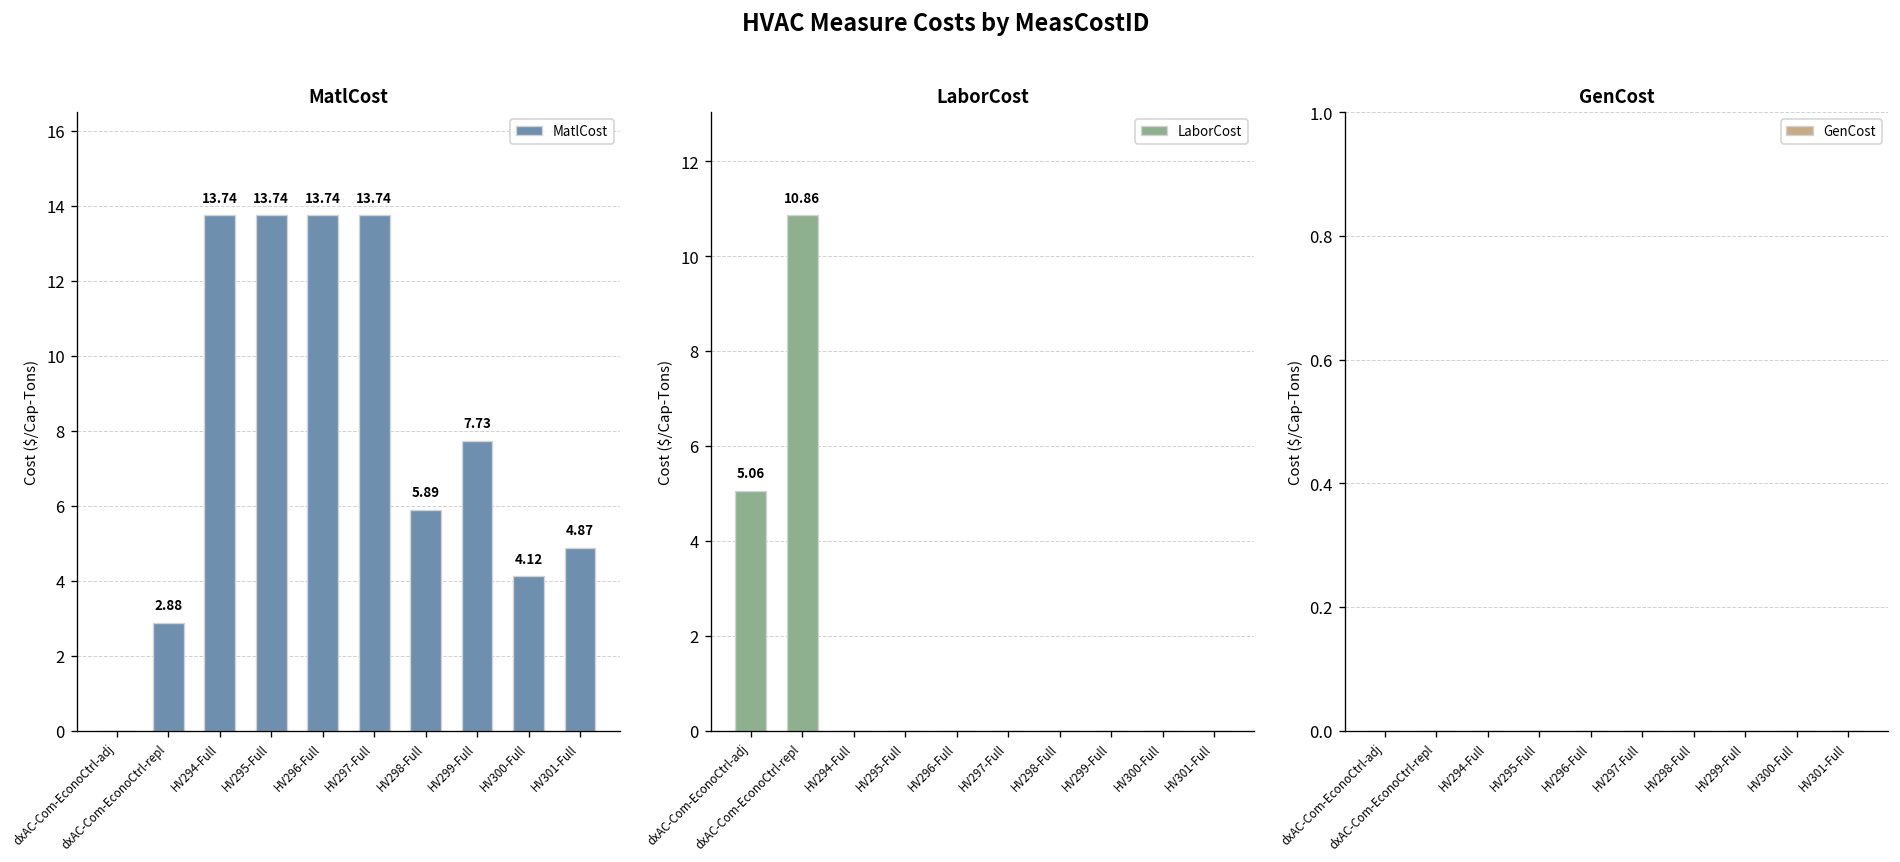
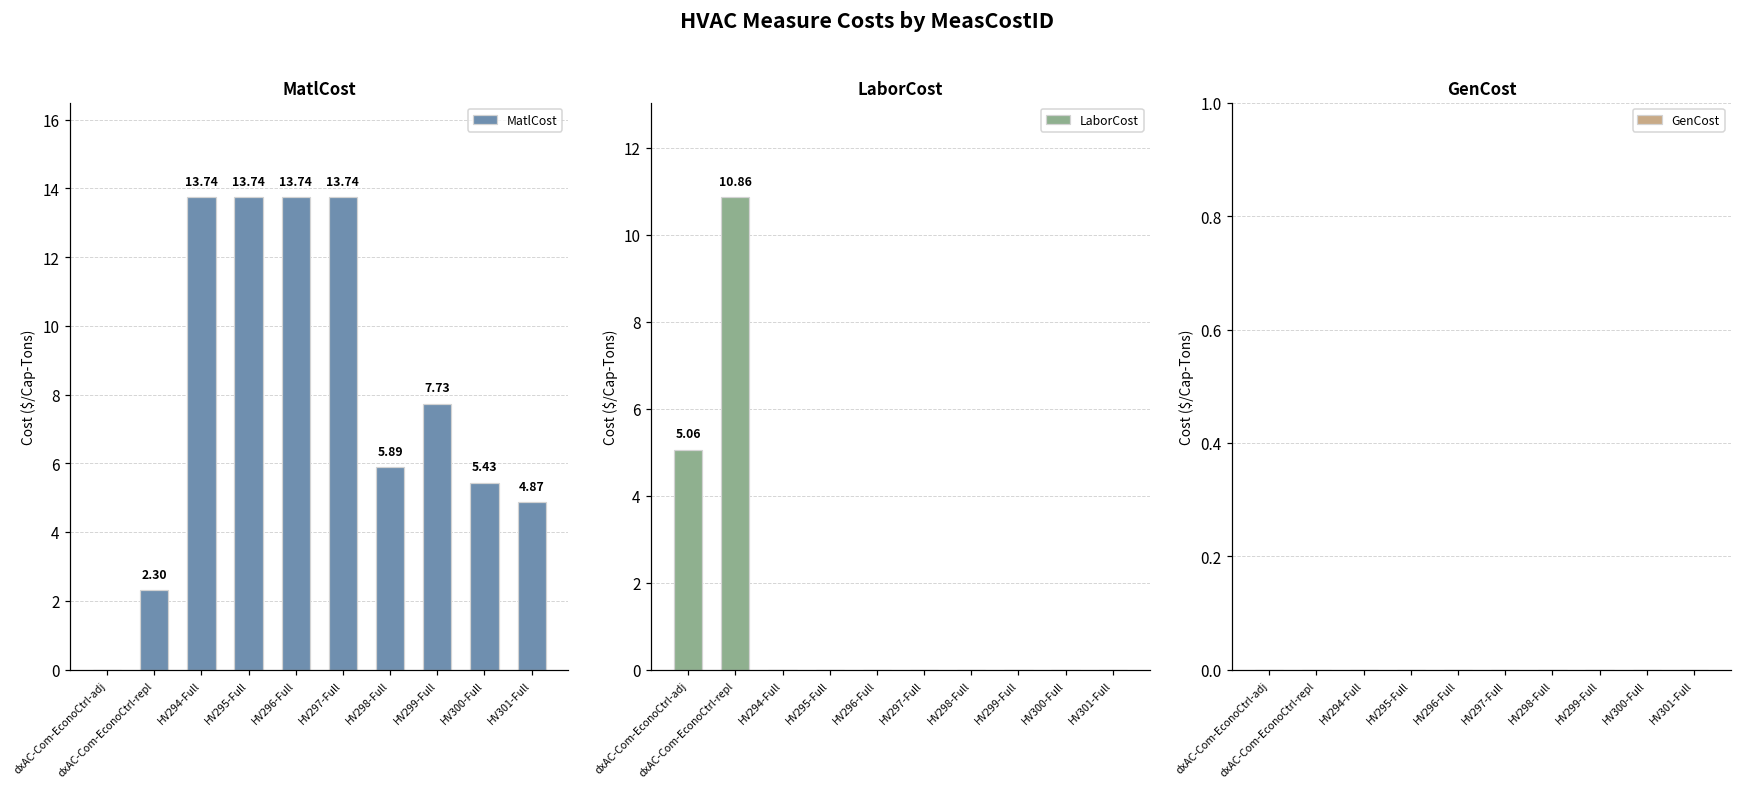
  {
    "MatlCost": {
-     "dxAC-Com-EconoCtrl-repl": 2.88,
+     "dxAC-Com-EconoCtrl-repl": 2.30,
      "HV294-Full": 13.74,
      "HV295-Full": 13.74,
      "HV296-Full": 13.74,
      "HV297-Full": 13.74,
      "HV298-Full": 5.89,
      "HV299-Full": 7.73,
-     "HV300-Full": 4.12,
+     "HV300-Full": 5.43,
      "HV301-Full": 4.87
    },
    "LaborCost": {
      "dxAC-Com-EconoCtrl-adj": 5.06,
      "dxAC-Com-EconoCtrl-repl": 10.86
    },
    "GenCost": {
      "dxAC-Com-EconoCtrl-adj": 0.00,
      "dxAC-Com-EconoCtrl-repl": 0.00,
      "HV294-Full": 0.00,
      "HV295-Full": 0.00,
      "HV296-Full": 0.00,
      "HV297-Full": 0.00,
      "HV298-Full": 0.00,
      "HV299-Full": 0.00,
      "HV300-Full": 0.00,
      "HV301-Full": 0.00
    }
  }
